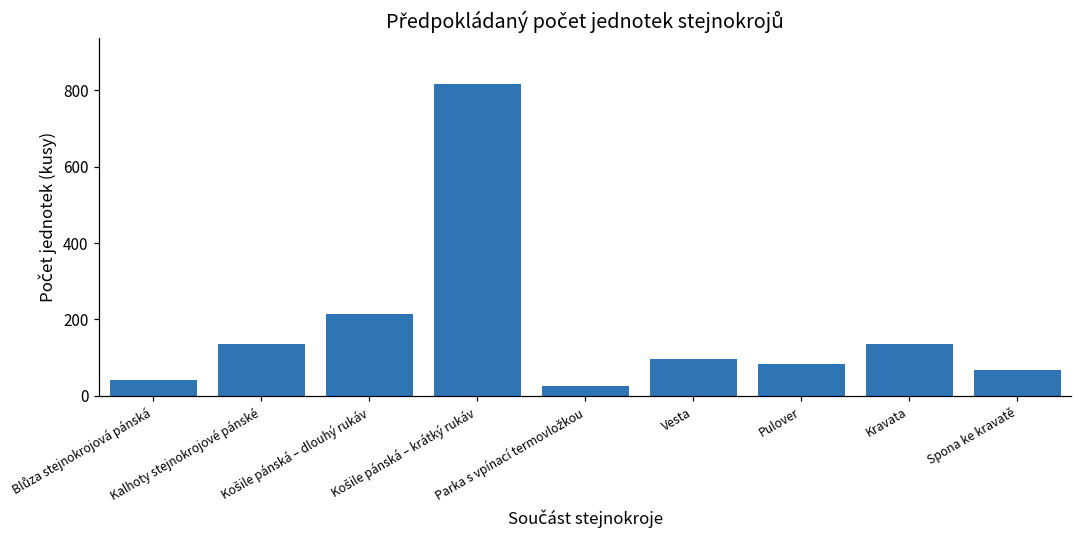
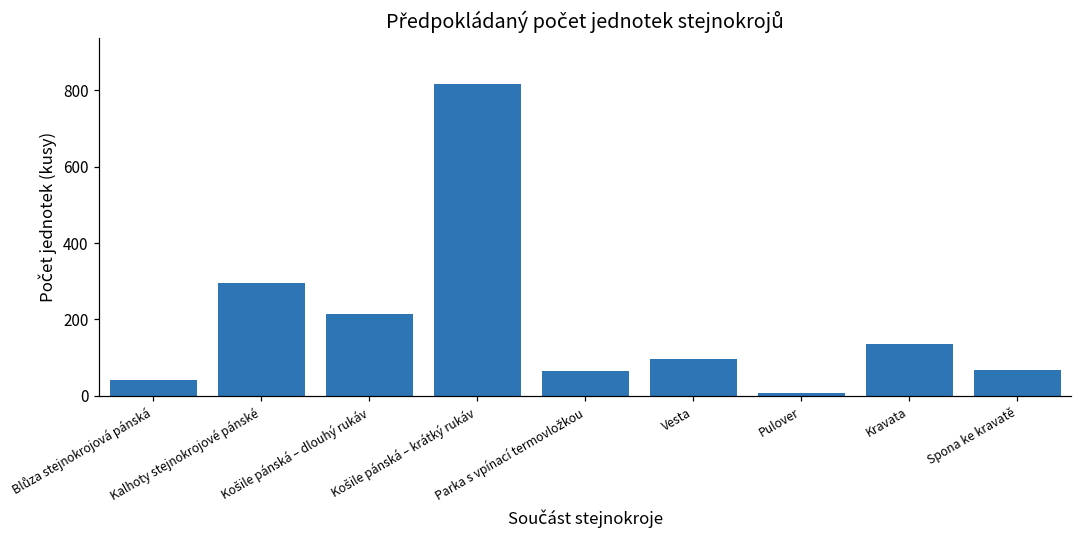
  {
    "Blůza stejnokrojová pánská": 40,
-   "Kalhoty stejnokrojové pánské": 140,
+   "Kalhoty stejnokrojové pánské": 300,
    "Košile pánská – dlouhý rukáv": 210,
    "Košile pánská – krátký rukáv": 820,
-   "Parka s vpínací termovložkou": 30,
+   "Parka s vpínací termovložkou": 70,
    "Vesta": 100,
-   "Pulover": 80,
+   "Pulover": 10,
    "Kravata": 140,
    "Spona ke kravatě": 70
  }
